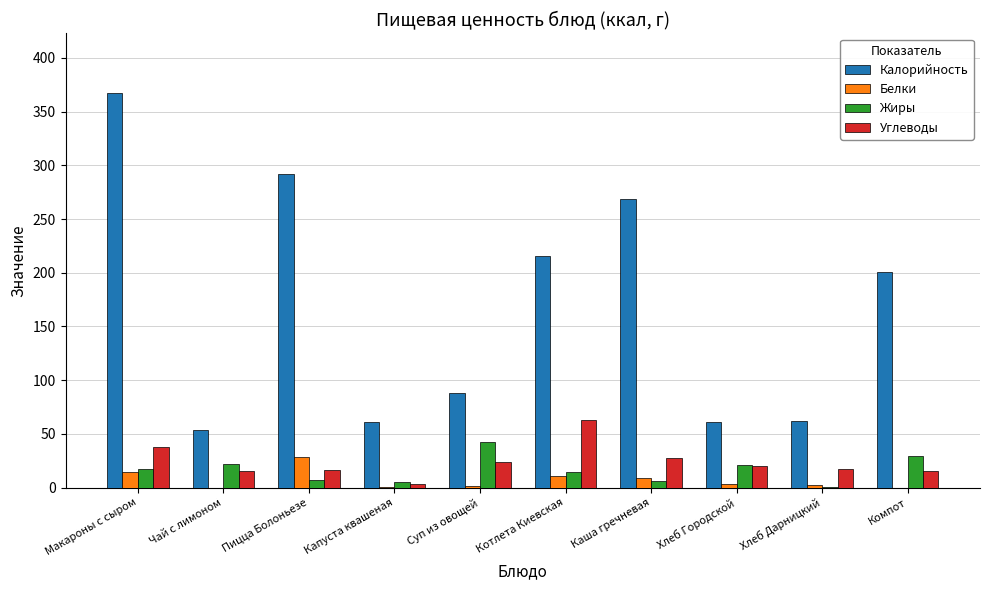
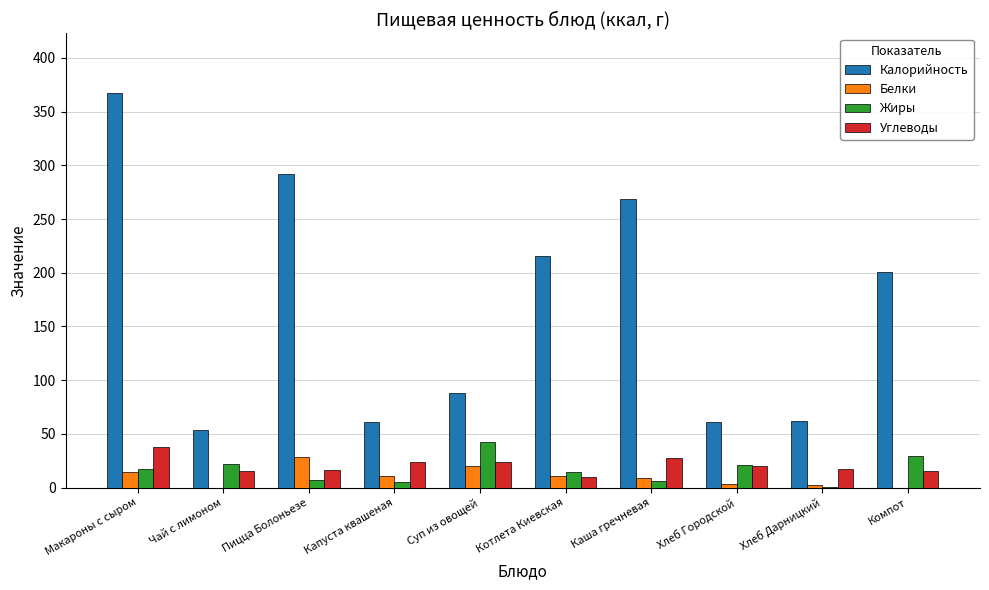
  {
    "Калорийность": {
      "Макароны с сыром": 368,
      "Чай с лимоном": 54,
      "Пицца Болоньезе": 292,
      "Капуста квашеная": 62,
      "Суп из овощей": 88,
      "Котлета Киевская": 216,
      "Каша гречневая": 269,
      "Хлеб Городской": 61,
      "Хлеб Дарницкий": 62,
      "Компот": 201
    },
    "Белки": {
      "Макароны с сыром": 15,
      "Пицца Болоньезе": 28,
-     "Капуста квашеная": 1,
-     "Суп из овощей": 2,
+     "Капуста квашеная": 11,
+     "Суп из овощей": 20,
      "Котлета Киевская": 11,
      "Каша гречневая": 9,
      "Хлеб Городской": 3,
      "Хлеб Дарницкий": 3
    },
    "Жиры": {
      "Макароны с сыром": 18,
      "Чай с лимоном": 22,
      "Пицца Болоньезе": 7,
      "Капуста квашеная": 5,
      "Суп из овощей": 42,
      "Котлета Киевская": 14,
      "Каша гречневая": 6,
      "Хлеб Городской": 21,
      "Компот": 30
    },
    "Углеводы": {
      "Макароны с сыром": 38,
      "Чай с лимоном": 15,
      "Пицца Болоньезе": 16,
-     "Капуста квашеная": 4,
+     "Капуста квашеная": 23,
      "Суп из овощей": 24,
-     "Котлета Киевская": 63,
+     "Котлета Киевская": 10,
      "Каша гречневая": 28,
      "Хлеб Городской": 20,
      "Хлеб Дарницкий": 17,
      "Компот": 16
    }
  }
